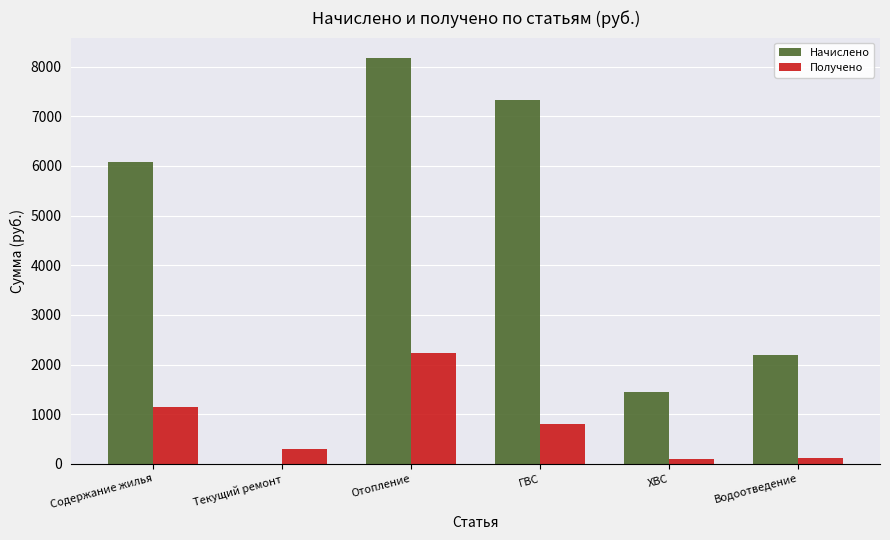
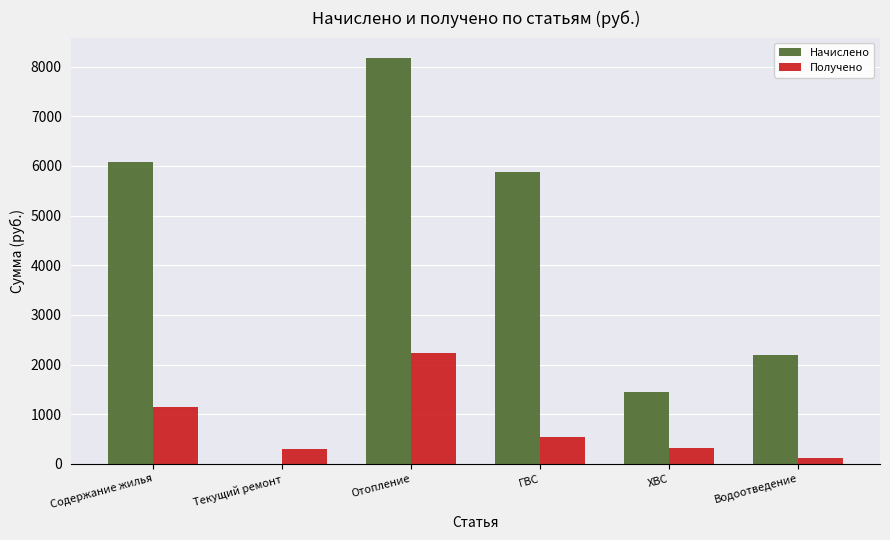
  {
    "Начислено": {
      "Содержание жилья": 6100,
      "Текущий ремонт": 0,
      "Отопление": 8200,
-     "ГВС": 7300,
+     "ГВС": 5900,
      "ХВС": 1400,
      "Водоотведение": 2200
    },
    "Получено": {
      "Содержание жилья": 1100,
      "Текущий ремонт": 300,
      "Отопление": 2200,
-     "ГВС": 800,
-     "ХВС": 100,
+     "ГВС": 500,
+     "ХВС": 300,
      "Водоотведение": 100
    }
  }
